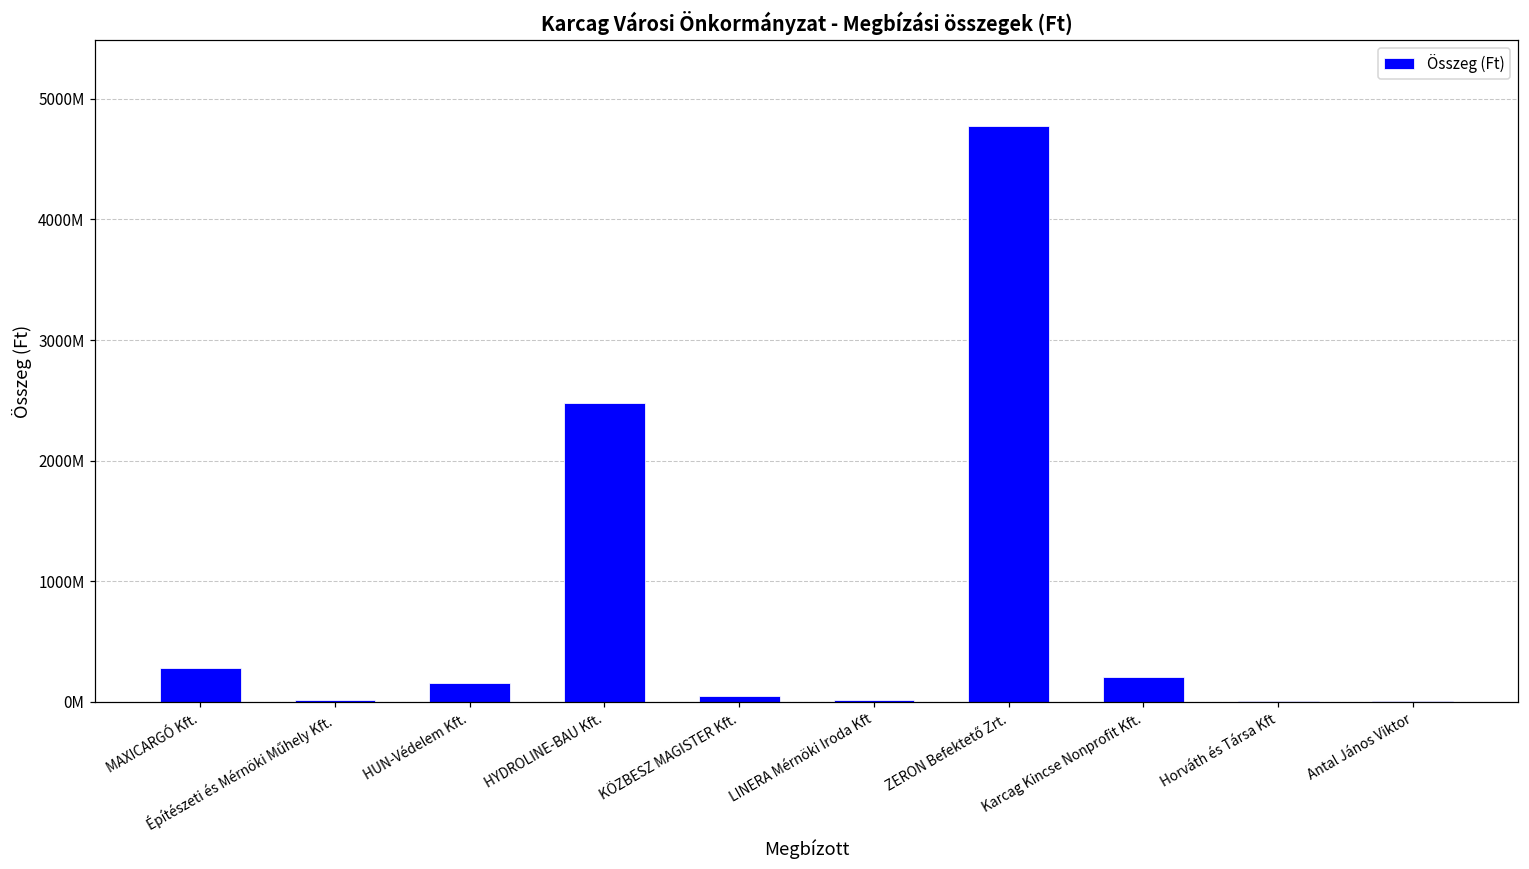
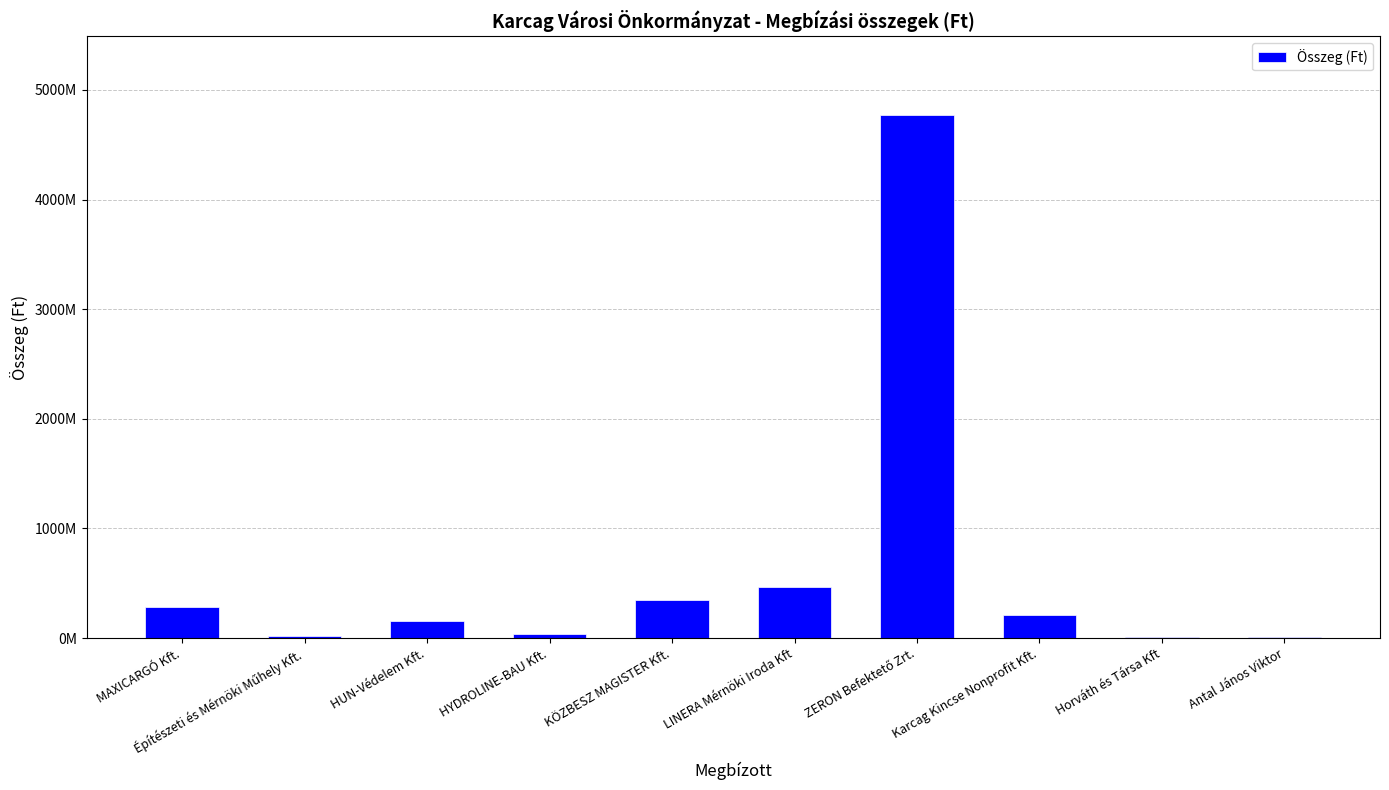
  {
    "MAXICARGÓ Kft.": 280000000,
    "HUN-Védelem Kft.": 160000000,
-   "HYDROLINE-BAU Kft.": 2480000000,
-   "KÖZBESZ MAGISTER Kft.": 50000000,
-   "LINERA Mérnöki Iroda Kft": 20000000,
+   "HYDROLINE-BAU Kft.": 30000000,
+   "KÖZBESZ MAGISTER Kft.": 350000000,
+   "LINERA Mérnöki Iroda Kft": 460000000,
    "ZERON Befektető Zrt.": 4770000000,
    "Karcag Kincse Nonprofit Kft.": 210000000
  }
